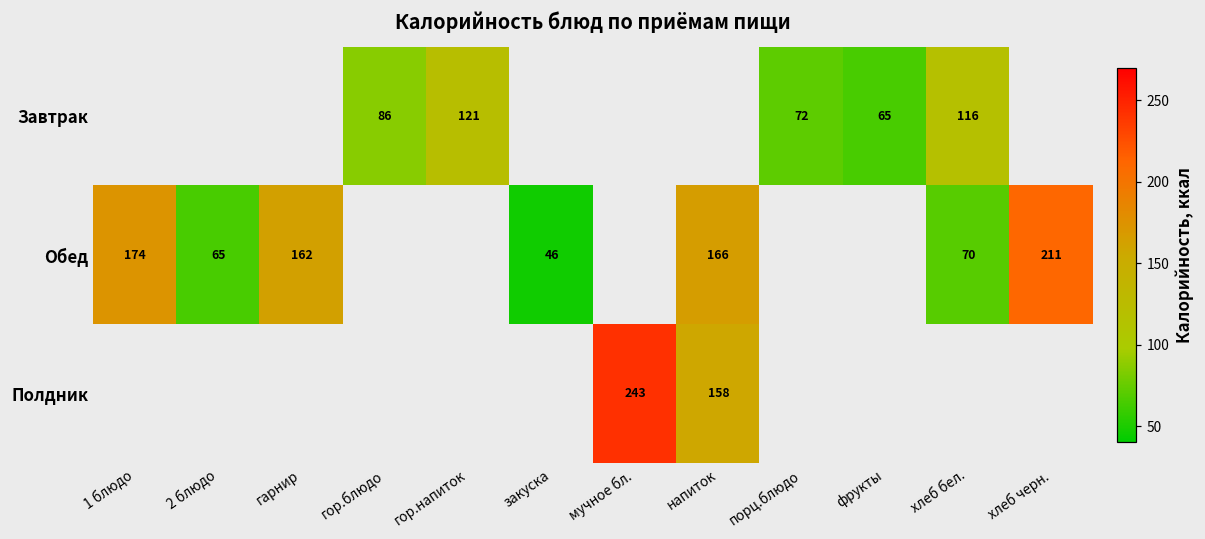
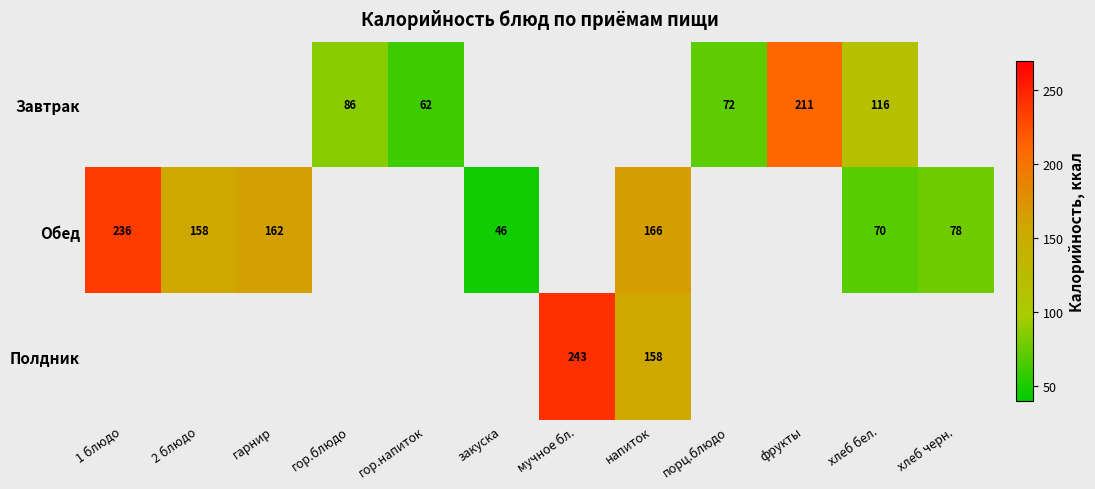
  {
    "Завтрак": {
      "гор.блюдо": 86,
-     "гор.напиток": 121,
+     "гор.напиток": 62,
      "порц.блюдо": 72,
-     "фрукты": 65,
+     "фрукты": 211,
      "хлеб бел.": 116
    },
    "Обед": {
-     "1 блюдо": 174,
-     "2 блюдо": 65,
+     "1 блюдо": 236,
+     "2 блюдо": 158,
      "гарнир": 162,
      "закуска": 46,
      "напиток": 166,
      "хлеб бел.": 70,
-     "хлеб черн.": 211
+     "хлеб черн.": 78
    },
    "Полдник": {
      "мучное бл.": 243,
      "напиток": 158
    }
  }
